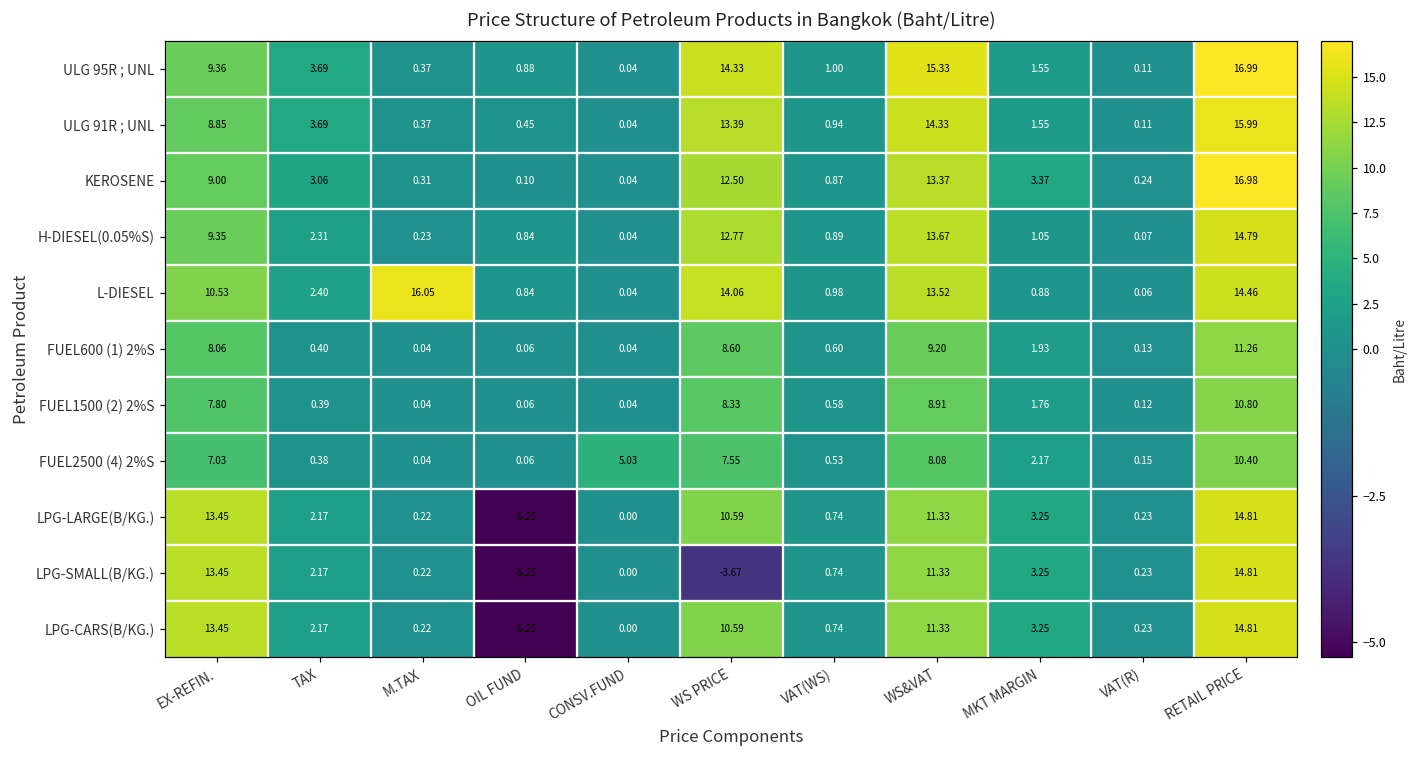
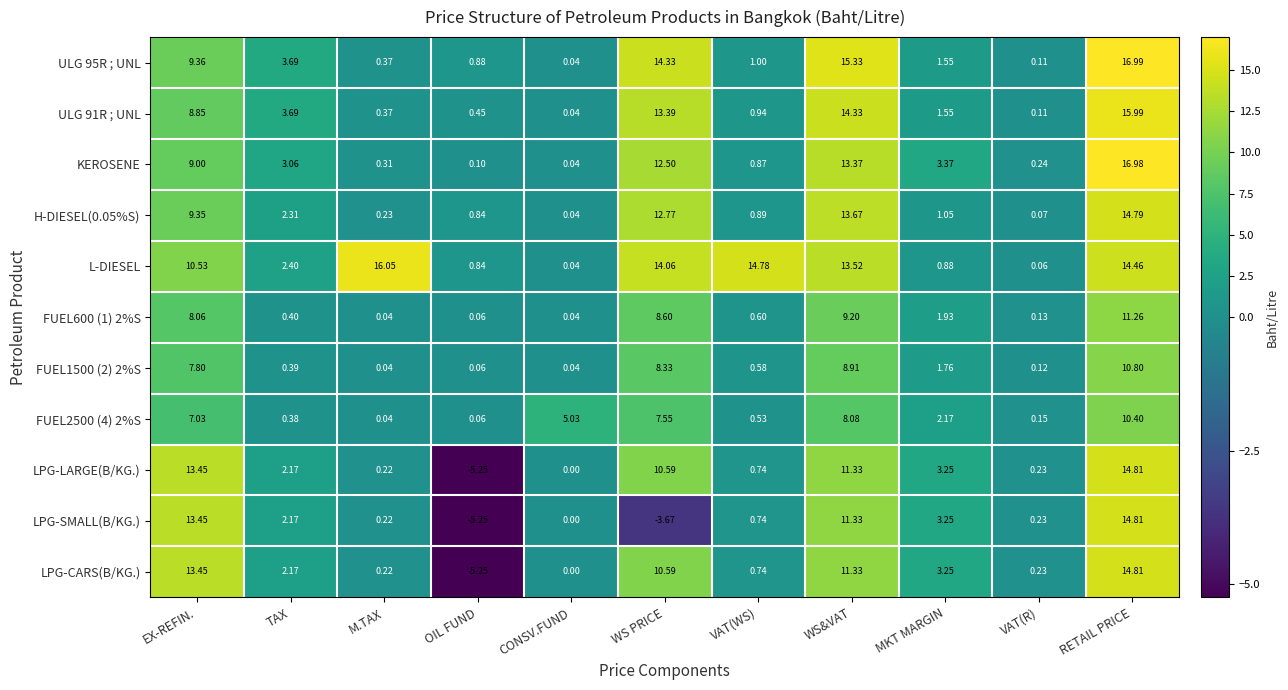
  {
    "ULG 95R ; UNL": {
      "EX-REFIN.": 9.36,
      "TAX": 3.69,
      "M.TAX": 0.37,
      "OIL FUND": 0.88,
      "CONSV.FUND": 0.04,
      "WS PRICE": 14.33,
      "VAT(WS)": 1.00,
      "WS&VAT": 15.33,
      "MKT MARGIN": 1.55,
      "VAT(R)": 0.11,
      "RETAIL PRICE": 16.99
    },
    "ULG 91R ; UNL": {
      "EX-REFIN.": 8.85,
      "TAX": 3.69,
      "M.TAX": 0.37,
      "OIL FUND": 0.45,
      "CONSV.FUND": 0.04,
      "WS PRICE": 13.39,
      "VAT(WS)": 0.94,
      "WS&VAT": 14.33,
      "MKT MARGIN": 1.55,
      "VAT(R)": 0.11,
      "RETAIL PRICE": 15.99
    },
    "KEROSENE": {
      "EX-REFIN.": 9.00,
      "TAX": 3.06,
      "M.TAX": 0.31,
      "OIL FUND": 0.10,
      "CONSV.FUND": 0.04,
      "WS PRICE": 12.50,
      "VAT(WS)": 0.87,
      "WS&VAT": 13.37,
      "MKT MARGIN": 3.37,
      "VAT(R)": 0.24,
      "RETAIL PRICE": 16.98
    },
    "H-DIESEL(0.05%S)": {
      "EX-REFIN.": 9.35,
      "TAX": 2.31,
      "M.TAX": 0.23,
      "OIL FUND": 0.84,
      "CONSV.FUND": 0.04,
      "WS PRICE": 12.77,
      "VAT(WS)": 0.89,
      "WS&VAT": 13.67,
      "MKT MARGIN": 1.05,
      "VAT(R)": 0.07,
      "RETAIL PRICE": 14.79
    },
    "L-DIESEL": {
      "EX-REFIN.": 10.53,
      "TAX": 2.40,
      "M.TAX": 16.05,
      "OIL FUND": 0.84,
      "CONSV.FUND": 0.04,
      "WS PRICE": 14.06,
-     "VAT(WS)": 0.98,
+     "VAT(WS)": 14.78,
      "WS&VAT": 13.52,
      "MKT MARGIN": 0.88,
      "VAT(R)": 0.06,
      "RETAIL PRICE": 14.46
    },
    "FUEL600 (1) 2%S": {
      "EX-REFIN.": 8.06,
      "TAX": 0.40,
      "M.TAX": 0.04,
      "OIL FUND": 0.06,
      "CONSV.FUND": 0.04,
      "WS PRICE": 8.60,
      "VAT(WS)": 0.60,
      "WS&VAT": 9.20,
      "MKT MARGIN": 1.93,
      "VAT(R)": 0.13,
      "RETAIL PRICE": 11.26
    },
    "FUEL1500 (2) 2%S": {
      "EX-REFIN.": 7.80,
      "TAX": 0.39,
      "M.TAX": 0.04,
      "OIL FUND": 0.06,
      "CONSV.FUND": 0.04,
      "WS PRICE": 8.33,
      "VAT(WS)": 0.58,
      "WS&VAT": 8.91,
      "MKT MARGIN": 1.76,
      "VAT(R)": 0.12,
      "RETAIL PRICE": 10.80
    },
    "FUEL2500 (4) 2%S": {
      "EX-REFIN.": 7.03,
      "TAX": 0.38,
      "M.TAX": 0.04,
      "OIL FUND": 0.06,
      "CONSV.FUND": 5.03,
      "WS PRICE": 7.55,
      "VAT(WS)": 0.53,
      "WS&VAT": 8.08,
      "MKT MARGIN": 2.17,
      "VAT(R)": 0.15,
      "RETAIL PRICE": 10.40
    },
    "LPG-LARGE(B/KG.)": {
      "EX-REFIN.": 13.45,
      "TAX": 2.17,
      "M.TAX": 0.22,
      "OIL FUND": -5.25,
      "CONSV.FUND": 0.00,
      "WS PRICE": 10.59,
      "VAT(WS)": 0.74,
      "WS&VAT": 11.33,
      "MKT MARGIN": 3.25,
      "VAT(R)": 0.23,
      "RETAIL PRICE": 14.81
    },
    "LPG-SMALL(B/KG.)": {
      "EX-REFIN.": 13.45,
      "TAX": 2.17,
      "M.TAX": 0.22,
      "OIL FUND": -5.25,
      "CONSV.FUND": 0.00,
      "WS PRICE": -3.67,
      "VAT(WS)": 0.74,
      "WS&VAT": 11.33,
      "MKT MARGIN": 3.25,
      "VAT(R)": 0.23,
      "RETAIL PRICE": 14.81
    },
    "LPG-CARS(B/KG.)": {
      "EX-REFIN.": 13.45,
      "TAX": 2.17,
      "M.TAX": 0.22,
      "OIL FUND": -5.25,
      "CONSV.FUND": 0.00,
      "WS PRICE": 10.59,
      "VAT(WS)": 0.74,
      "WS&VAT": 11.33,
      "MKT MARGIN": 3.25,
      "VAT(R)": 0.23,
      "RETAIL PRICE": 14.81
    }
  }
